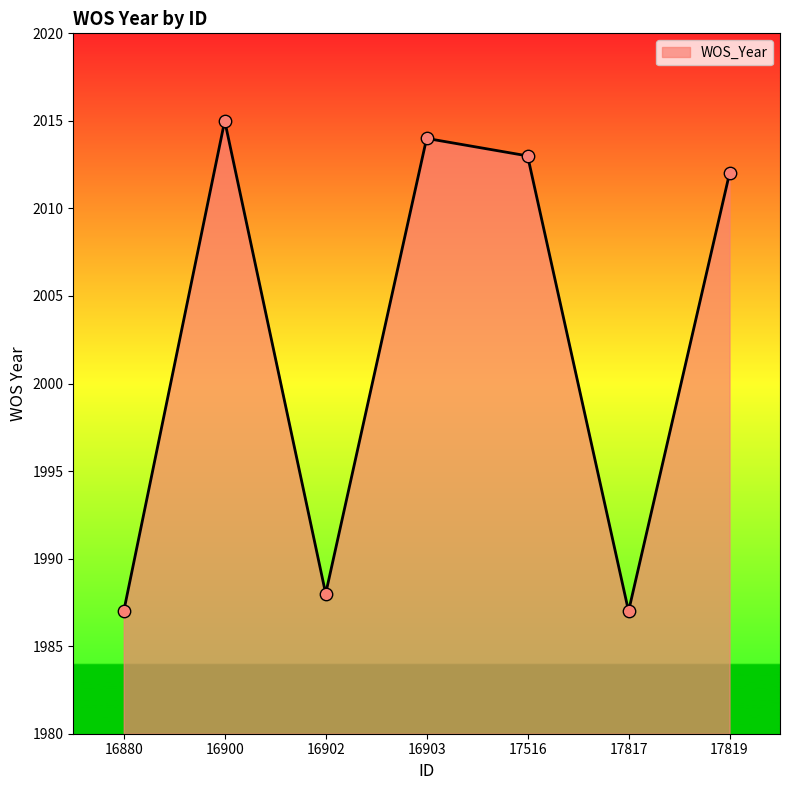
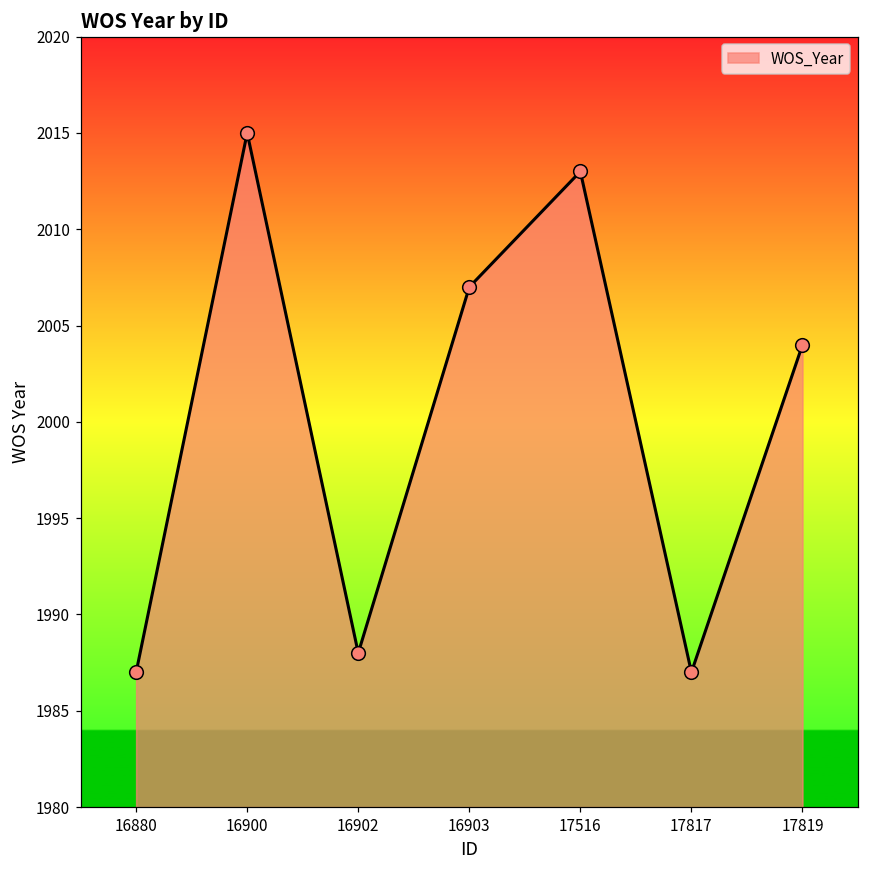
  {
    "16880": 1987,
    "16900": 2015,
    "16902": 1988,
-   "16903": 2014,
+   "16903": 2007,
    "17516": 2013,
    "17817": 1987,
-   "17819": 2012
+   "17819": 2004
  }
